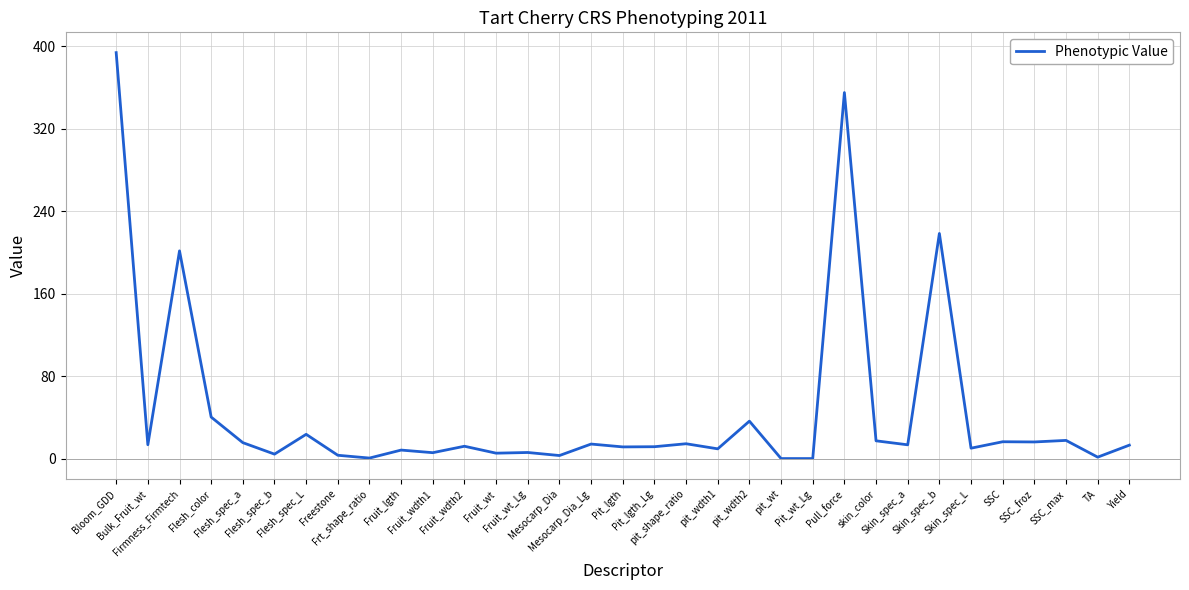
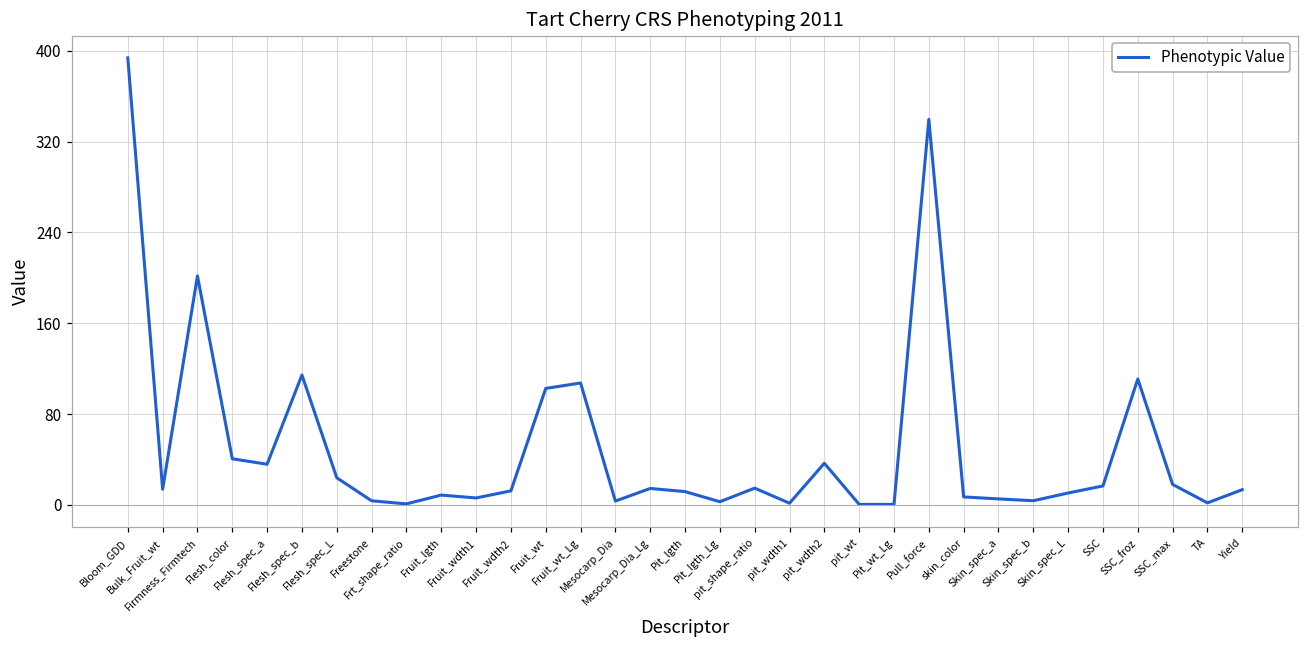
  {
    "Bloom_GDD": 394,
    "Bulk_Fruit_wt": 14,
    "Firmness_Firmtech": 202,
    "Flesh_color": 41,
-   "Flesh_spec_a": 16,
-   "Flesh_spec_b": 5,
+   "Flesh_spec_a": 36,
+   "Flesh_spec_b": 114,
    "Flesh_spec_L": 24,
    "Freestone": 4,
    "Frt_shape_ratio": 1,
    "Fruit_lgth": 9,
    "Fruit_wdth1": 6,
    "Fruit_wdth2": 12,
-   "Fruit_wt": 6,
-   "Fruit_wt_Lg": 6,
+   "Fruit_wt": 103,
+   "Fruit_wt_Lg": 107,
    "Mesocarp_Dia": 3,
    "Mesocarp_Dia_Lg": 14,
    "Pit_lgth": 12,
-   "Pit_lgth_Lg": 12,
+   "Pit_lgth_Lg": 3,
    "pit_shape_ratio": 15,
-   "pit_wdth1": 10,
+   "pit_wdth1": 1,
    "pit_wdth2": 37,
    "pit_wt": 0,
    "Pit_wt_Lg": 0,
-   "Pull_force": 355,
-   "skin_color": 18,
-   "Skin_spec_a": 14,
-   "Skin_spec_b": 218,
+   "Pull_force": 340,
+   "skin_color": 7,
+   "Skin_spec_a": 5,
+   "Skin_spec_b": 4,
    "Skin_spec_L": 10,
    "SSC": 17,
-   "SSC_froz": 17,
+   "SSC_froz": 111,
    "SSC_max": 18,
    "TA": 2,
    "Yield": 13
  }
